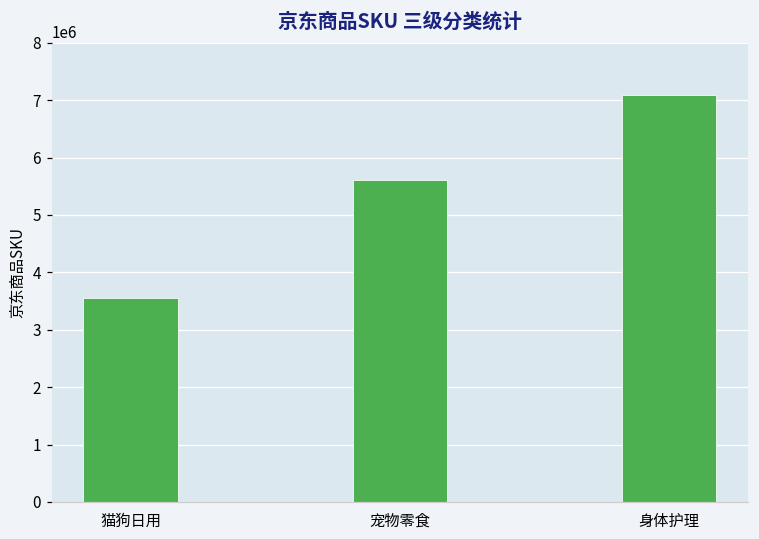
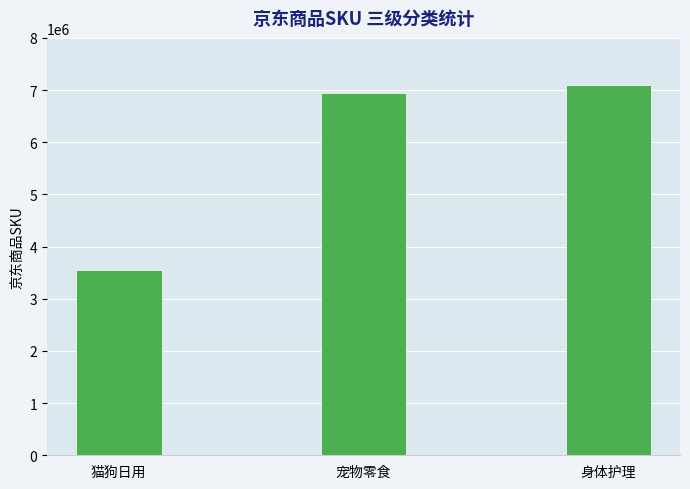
  {
    "猫狗日用": 3600000,
-   "宠物零食": 5600000,
+   "宠物零食": 7000000,
    "身体护理": 7100000
  }
